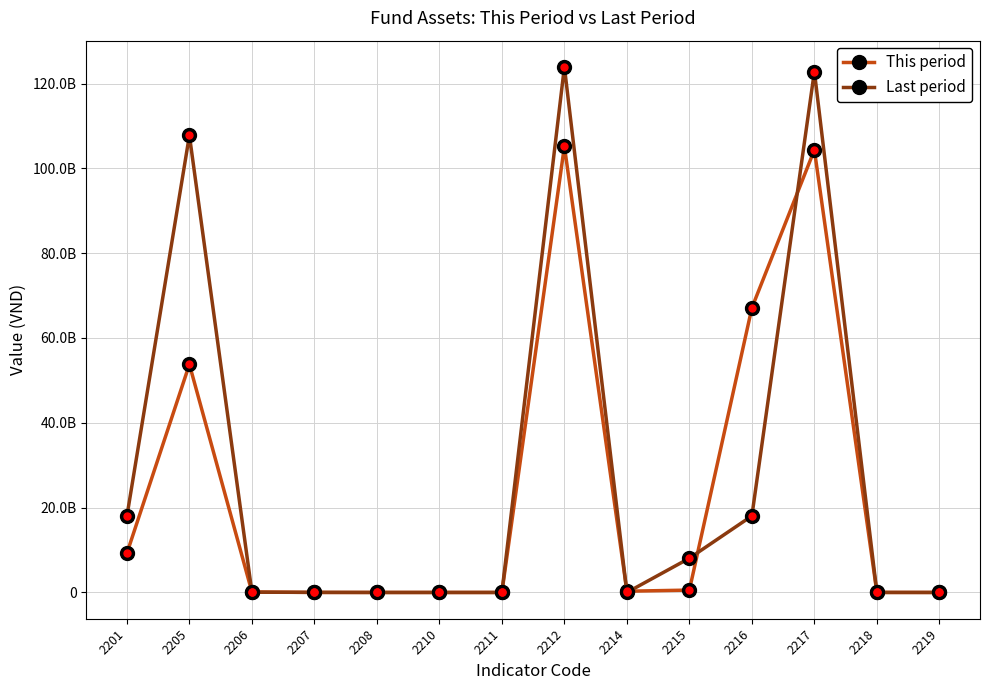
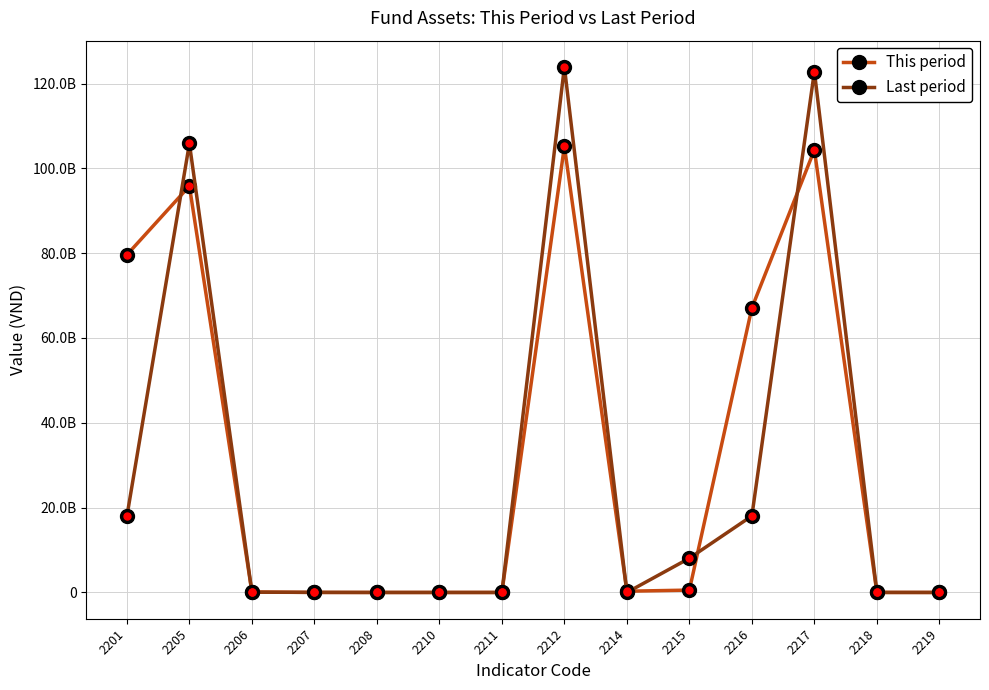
  {
    "This period": {
-     "2201": 9000000000,
-     "2205": 54000000000,
+     "2201": 80000000000,
+     "2205": 96000000000,
      "2212": 105000000000,
      "2215": 1000000000,
      "2216": 67000000000,
      "2217": 104000000000
    },
    "Last period": {
      "2201": 18000000000,
-     "2205": 108000000000,
+     "2205": 106000000000,
      "2212": 124000000000,
      "2215": 8000000000,
      "2216": 18000000000,
      "2217": 123000000000
    }
  }
